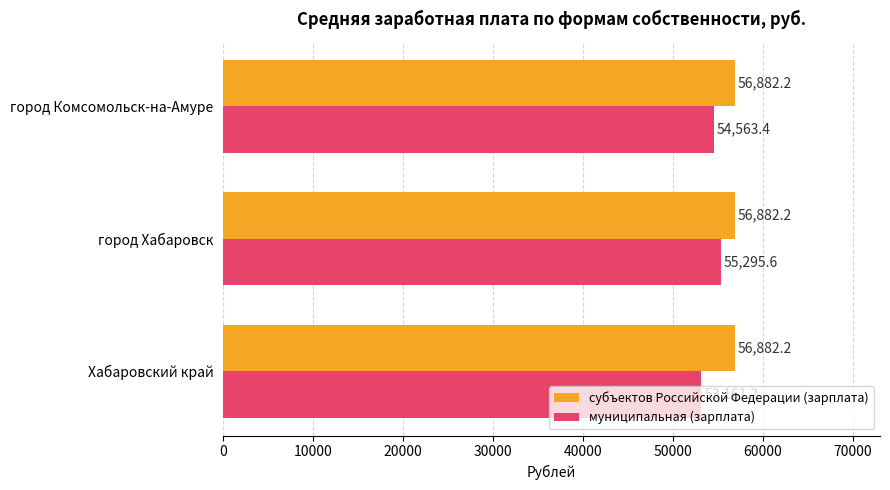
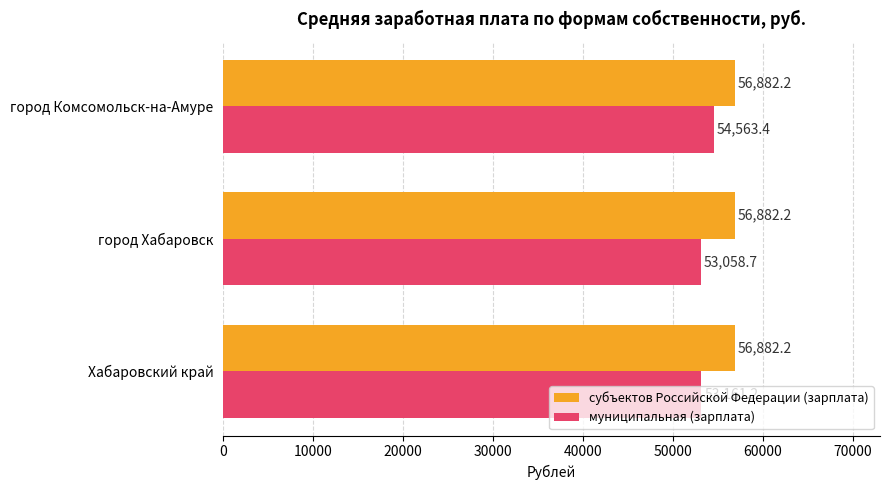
  {
    "субъектов Российской Федерации (зарплата)": {
      "город Комсомольск-на-Амуре": "56,882.2",
      "город Хабаровск": "56,882.2",
      "Хабаровский край": "56,882.2"
    },
    "муниципальная (зарплата)": {
      "город Комсомольск-на-Амуре": "54,563.4",
-     "город Хабаровск": "55,295.6"
+     "город Хабаровск": "53,058.7"
    }
  }
